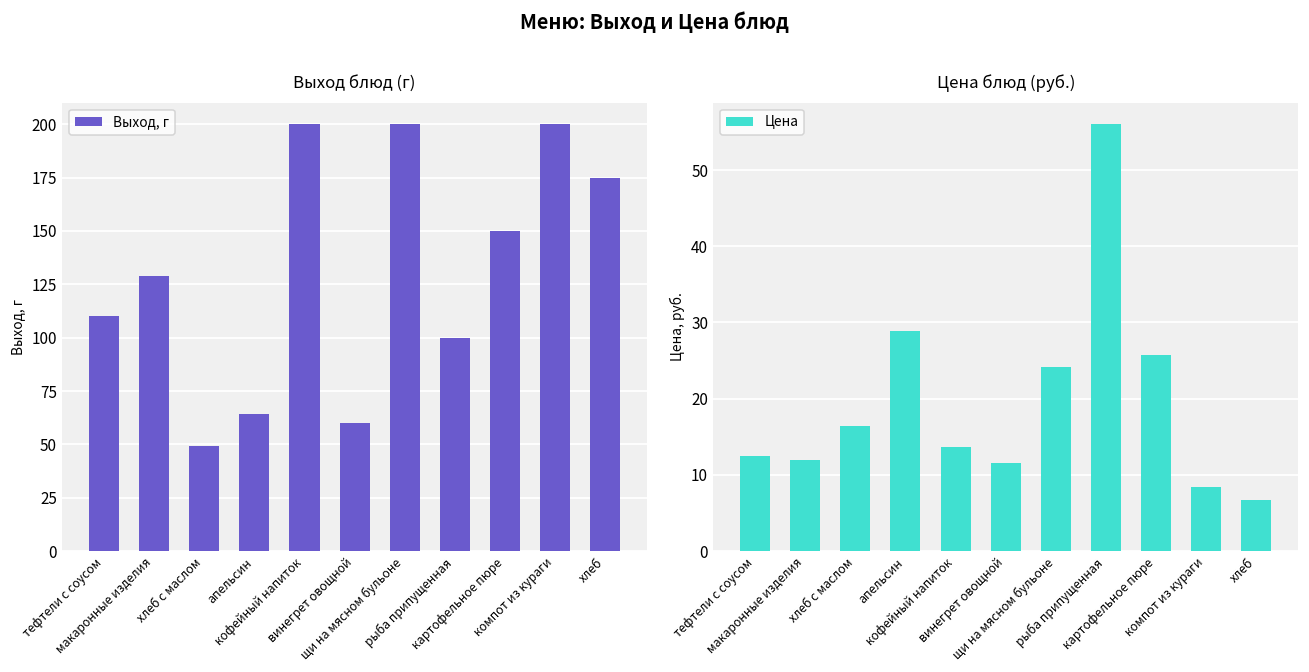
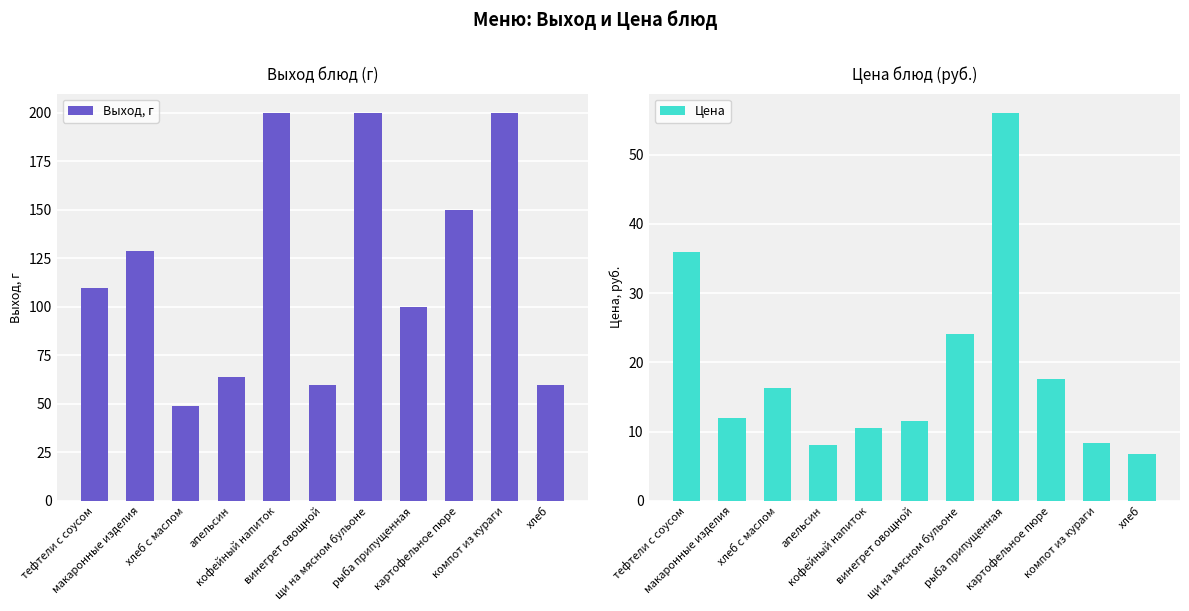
  {
    "Выход блюд (г)": {
      "тефтели с соусом": 110,
      "макаронные изделия": 129,
      "хлеб с маслом": 49,
      "апельсин": 64,
      "кофейный напиток": 200,
      "винегрет овощной": 60,
      "щи на мясном бульоне": 200,
      "рыба припущенная": 100,
      "картофельное пюре": 150,
      "компот из кураги": 200,
-     "хлеб": 175
+     "хлеб": 60
    },
    "Цена блюд (руб.)": {
-     "тефтели с соусом": 12,
+     "тефтели с соусом": 36,
      "макаронные изделия": 12,
      "хлеб с маслом": 16,
-     "апельсин": 29,
-     "кофейный напиток": 14,
+     "апельсин": 8,
+     "кофейный напиток": 11,
      "винегрет овощной": 12,
      "щи на мясном бульоне": 24,
      "рыба припущенная": 56,
-     "картофельное пюре": 26,
+     "картофельное пюре": 18,
      "компот из кураги": 8,
      "хлеб": 7
    }
  }
